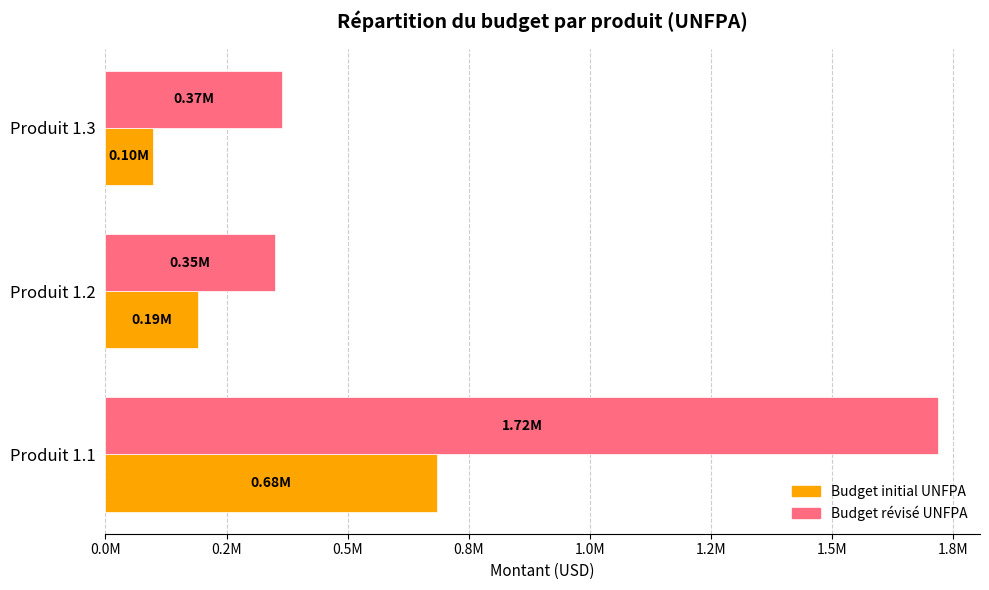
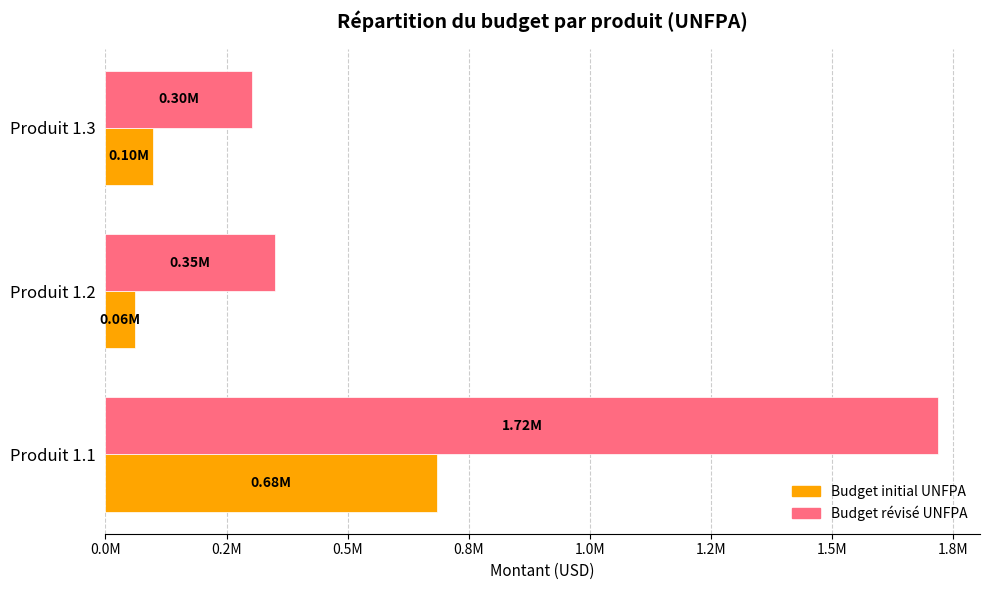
  {
    "Budget initial UNFPA": {
      "Produit 1.3": "0.10M",
-     "Produit 1.2": "0.19M",
+     "Produit 1.2": "0.06M",
      "Produit 1.1": "0.68M"
    },
    "Budget révisé UNFPA": {
-     "Produit 1.3": "0.37M",
+     "Produit 1.3": "0.30M",
      "Produit 1.2": "0.35M",
      "Produit 1.1": "1.72M"
    }
  }
